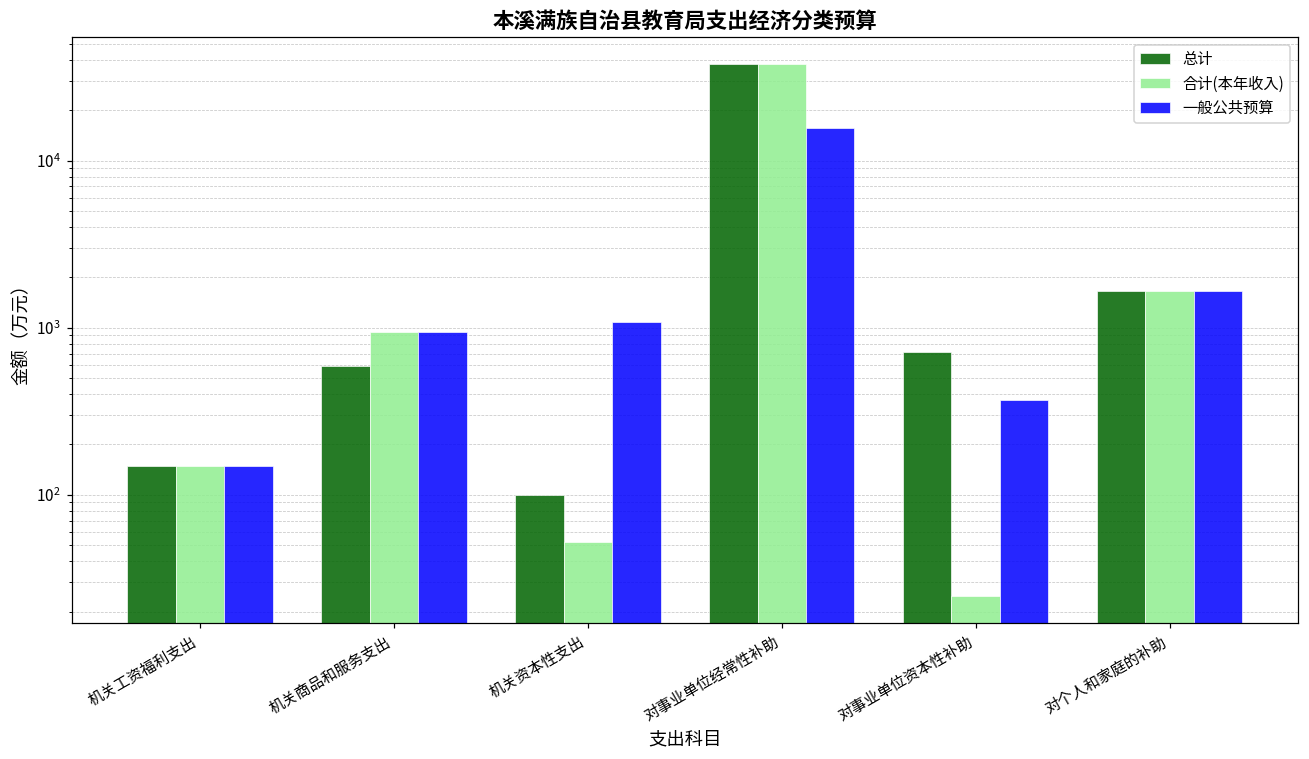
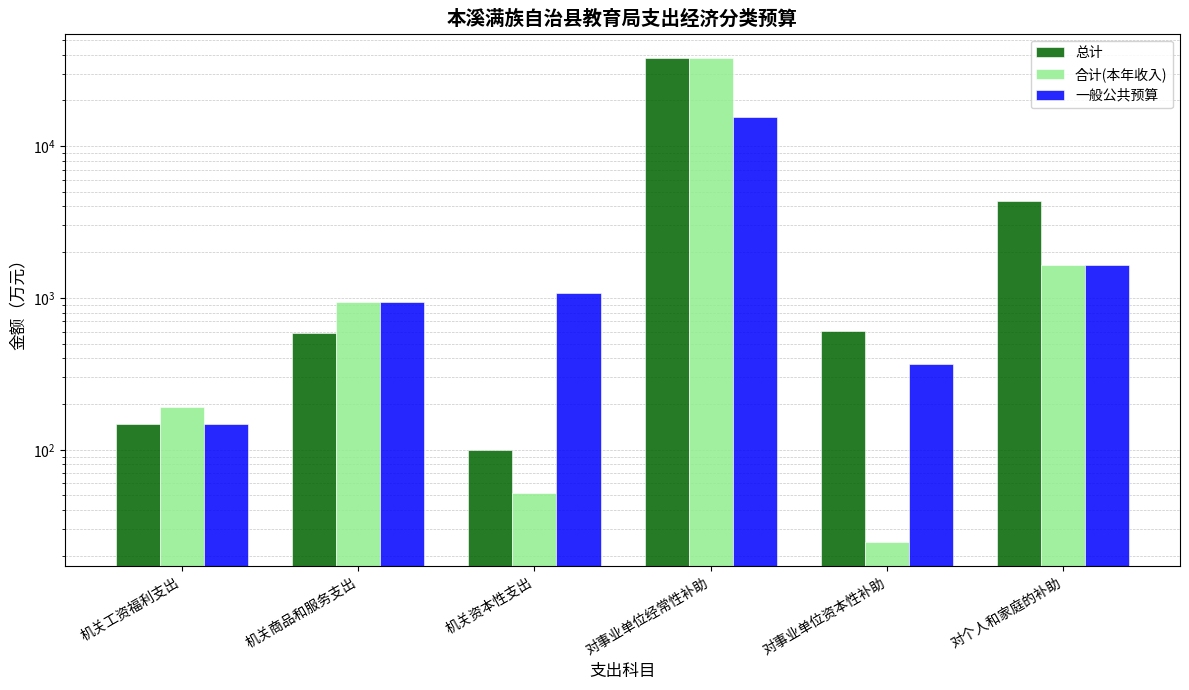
  {
    "总计": {
      "机关工资福利支出": 150,
      "机关商品和服务支出": 590,
      "机关资本性支出": 100,
      "对事业单位经常性补助": 38000,
-     "对事业单位资本性补助": 700,
-     "对个人和家庭的补助": 1600
+     "对事业单位资本性补助": 600,
+     "对个人和家庭的补助": 4400
    },
    "合计(本年收入)": {
-     "机关工资福利支出": 150,
+     "机关工资福利支出": 190,
      "机关商品和服务支出": 900,
      "机关资本性支出": 52,
      "对事业单位经常性补助": 38000,
      "对事业单位资本性补助": 25,
      "对个人和家庭的补助": 1600
    },
    "一般公共预算": {
      "机关工资福利支出": 150,
      "机关商品和服务支出": 900,
      "机关资本性支出": 1100,
      "对事业单位经常性补助": 16000,
      "对事业单位资本性补助": 370,
      "对个人和家庭的补助": 1600
    }
  }
